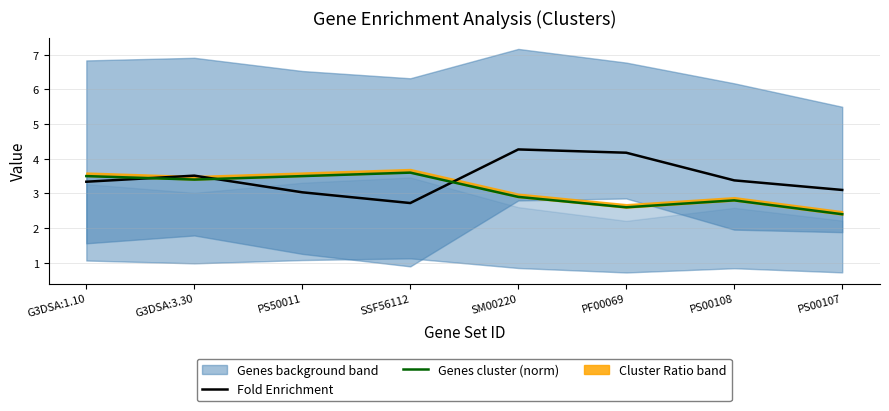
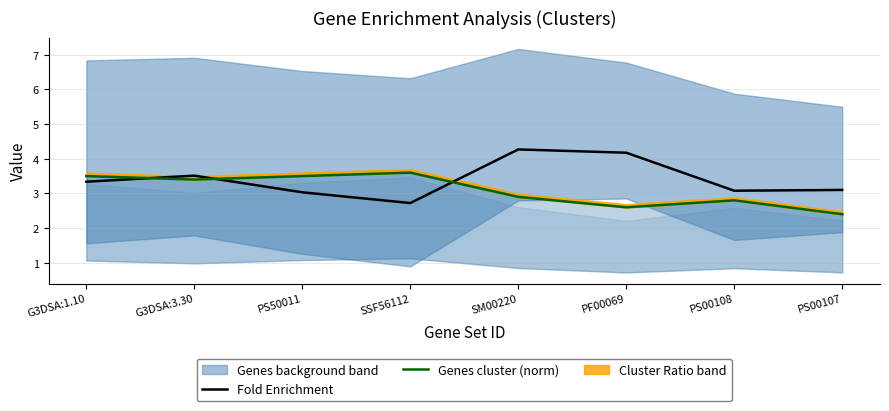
  {
    "Fold Enrichment": {
      "PS50011": 3.0,
      "SSF56112": 2.7,
      "SM00220": 4.3,
      "PF00069": 4.2,
-     "PS00108": 3.4,
+     "PS00108": 3.1,
      "PS00107": 3.1
    }
  }
